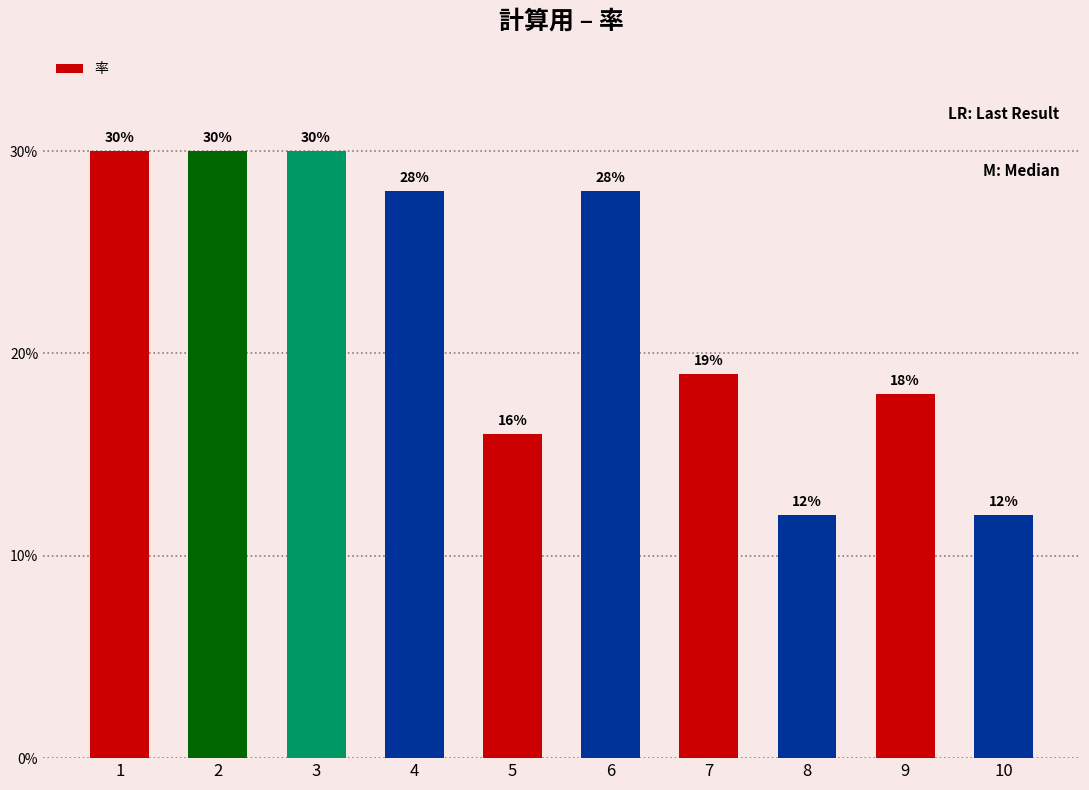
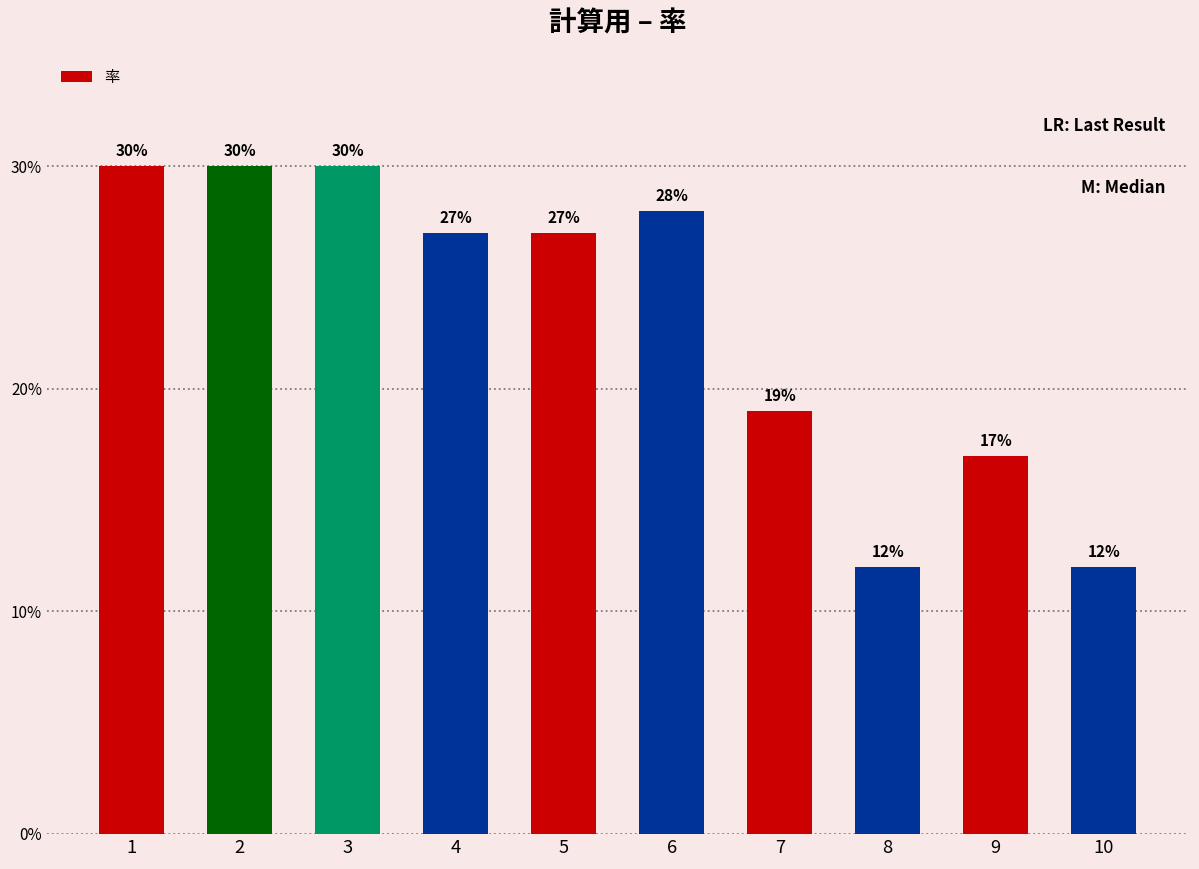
  {
    "1": "30%",
    "2": "30%",
    "3": "30%",
-   "4": "28%",
-   "5": "16%",
+   "4": "27%",
+   "5": "27%",
    "6": "28%",
    "7": "19%",
    "8": "12%",
-   "9": "18%",
+   "9": "17%",
    "10": "12%"
  }
